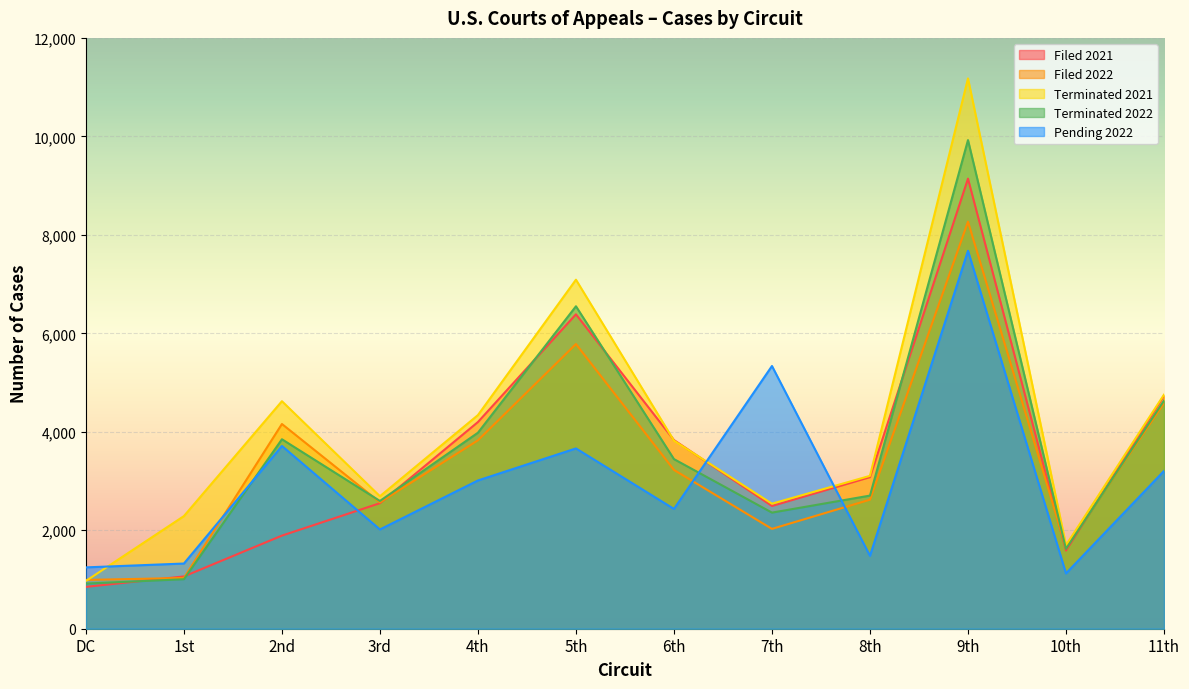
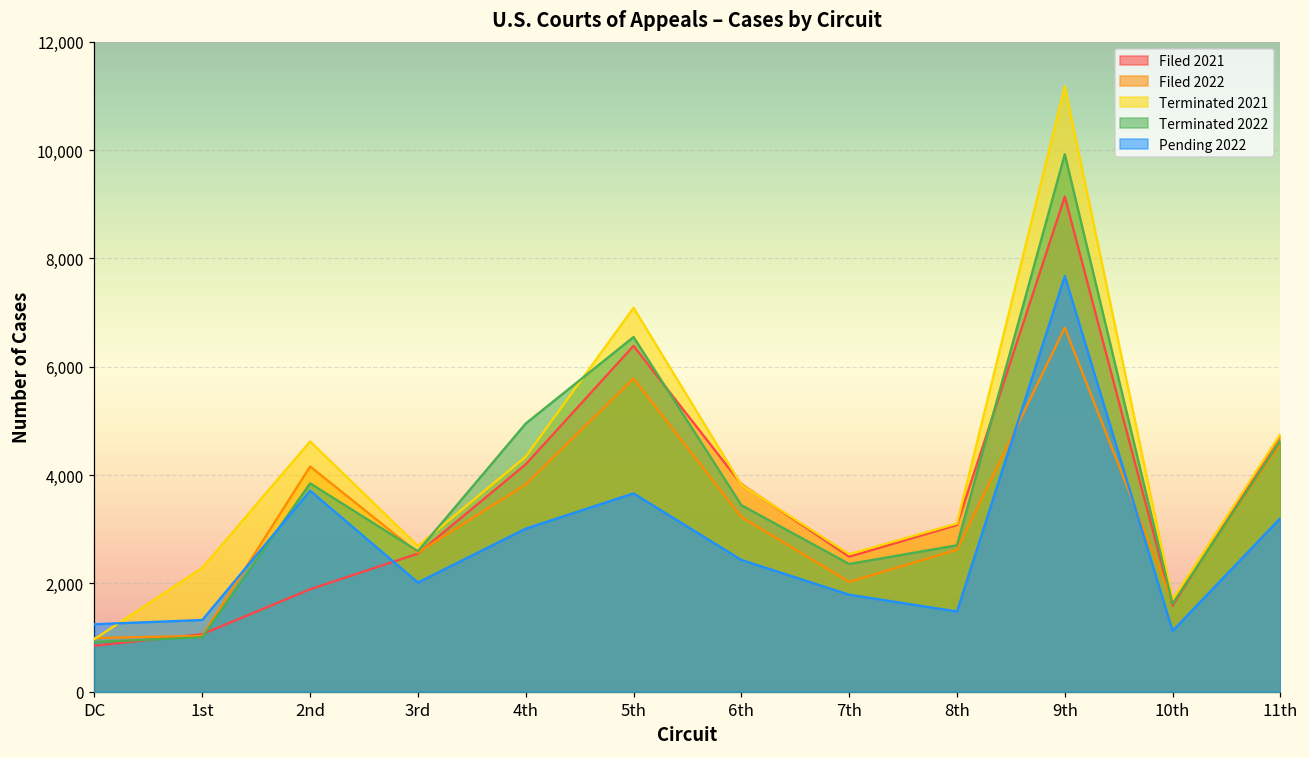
  {
    "Filed 2021": {
      "DC": "900",
      "2nd": "1,900",
      "4th": "4,200",
      "5th": "6,400",
      "9th": "9,100"
    },
    "Filed 2022": {
      "2nd": "4,200",
      "4th": "3,800",
      "5th": "5,800",
      "6th": "3,200",
      "7th": "2,000",
      "8th": "2,600",
-     "9th": "8,300"
+     "9th": "6,700"
    },
    "Terminated 2021": {
      "1st": "2,300",
      "2nd": "4,600",
      "3rd": "2,700",
      "4th": "4,300",
      "5th": "7,100",
      "9th": "11,200"
    },
    "Terminated 2022": {
      "DC": "900",
      "2nd": "3,800",
-     "4th": "4,000",
+     "4th": "5,000",
      "5th": "6,500",
      "6th": "3,400",
      "7th": "2,400",
      "8th": "2,700",
      "9th": "9,900"
    },
    "Pending 2022": {
      "DC": "1,200",
      "1st": "1,300",
      "2nd": "3,700",
      "3rd": "2,000",
      "4th": "3,000",
      "5th": "3,700",
      "6th": "2,400",
-     "7th": "5,300",
+     "7th": "1,800",
      "8th": "1,500",
      "9th": "7,700",
      "10th": "1,100",
      "11th": "3,200"
    }
  }
